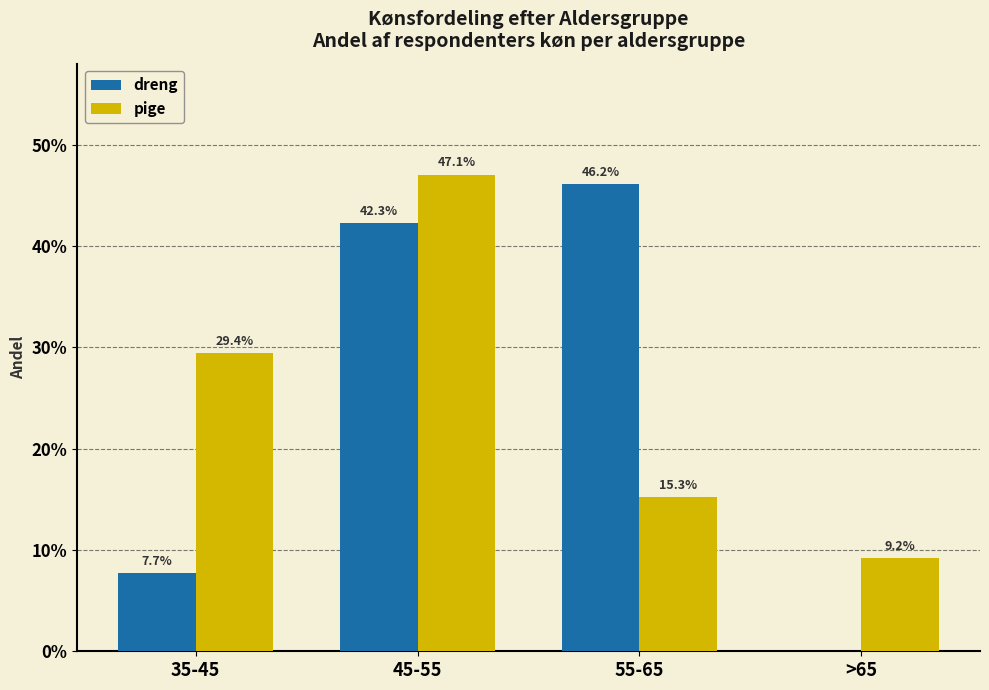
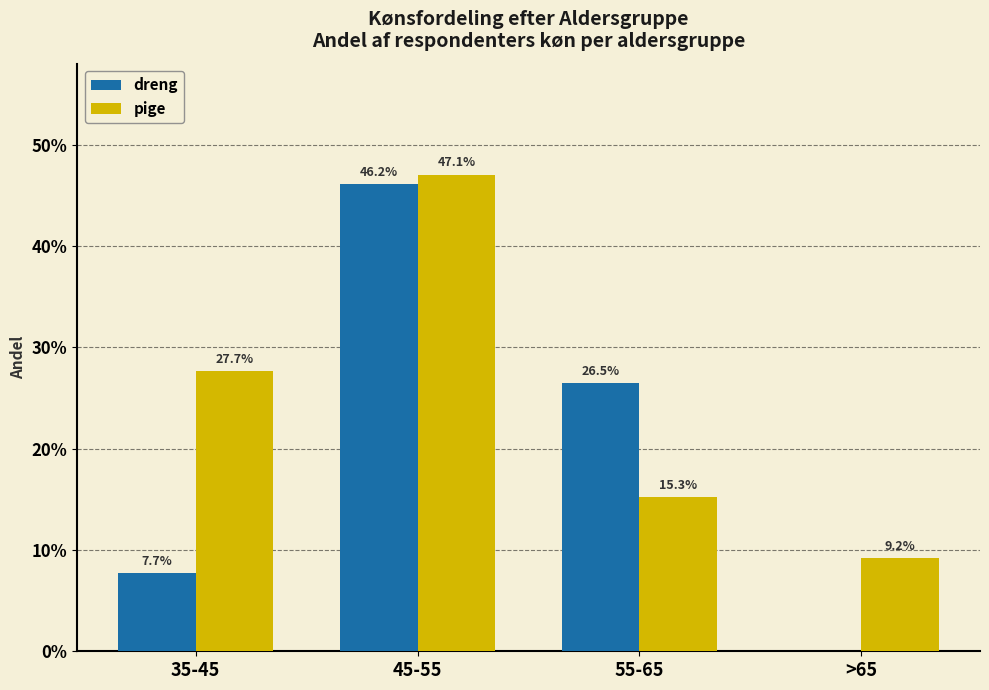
  {
    "dreng": {
      "35-45": "7.7%",
-     "45-55": "42.3%",
-     "55-65": "46.2%"
+     "45-55": "46.2%",
+     "55-65": "26.5%"
    },
    "pige": {
-     "35-45": "29.4%",
+     "35-45": "27.7%",
      "45-55": "47.1%",
      "55-65": "15.3%",
      ">65": "9.2%"
    }
  }
